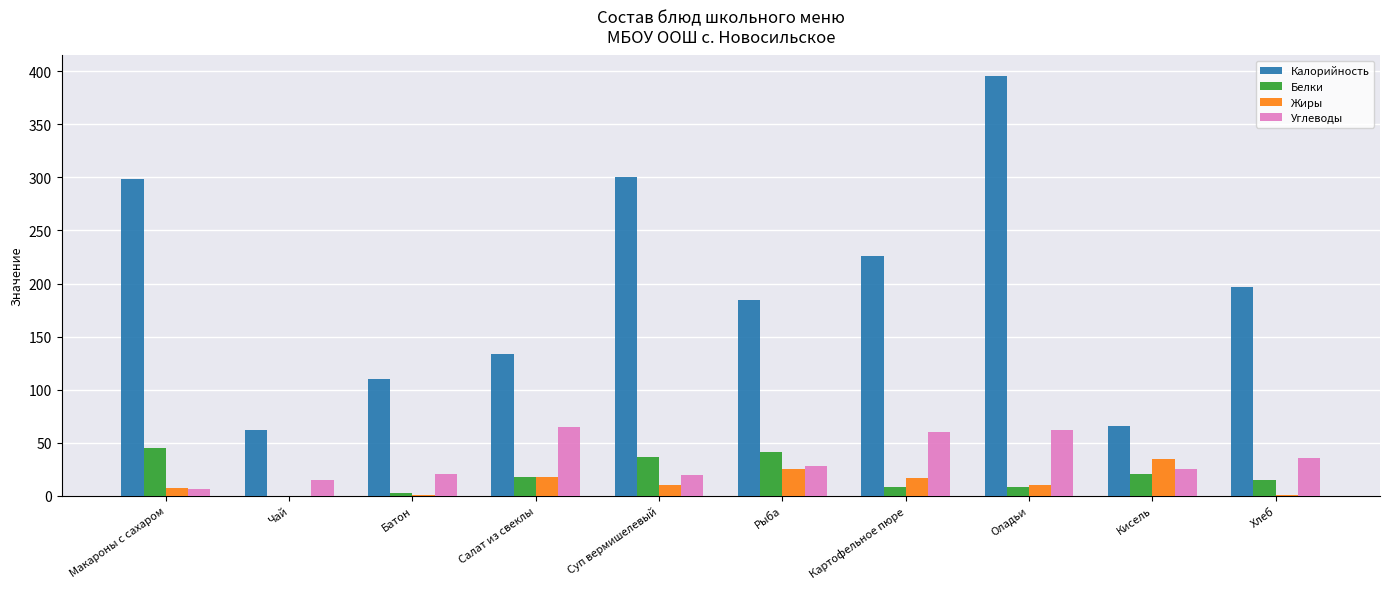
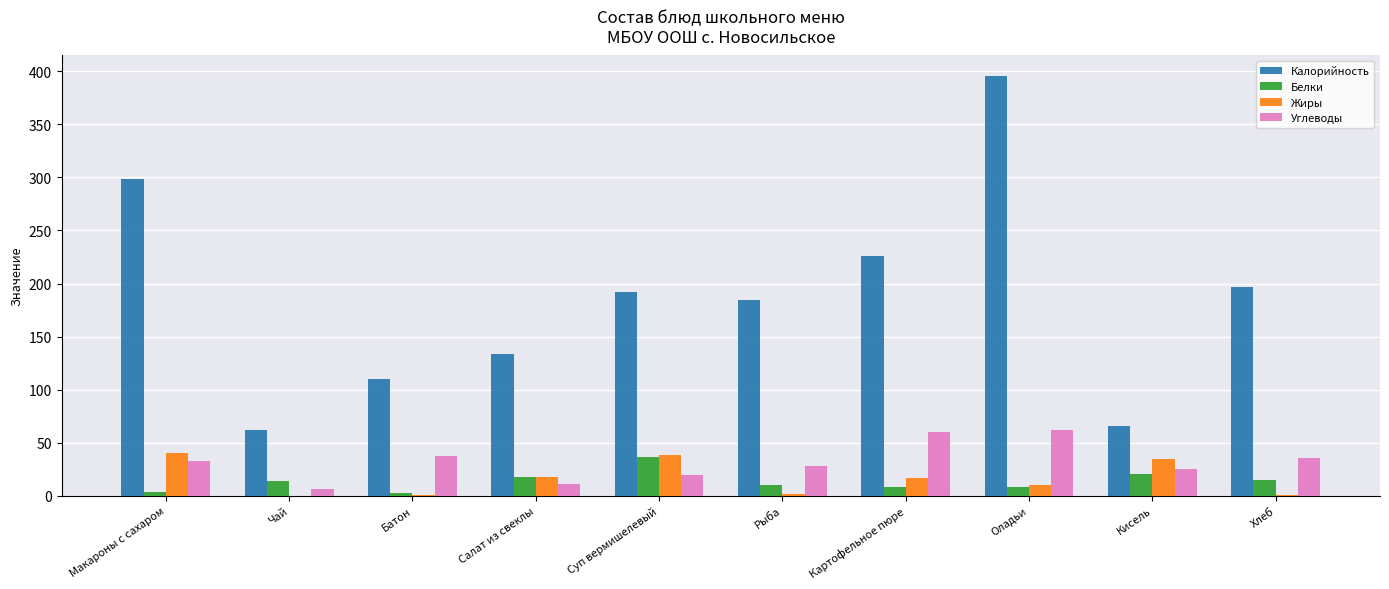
  {
    "Калорийность": {
      "Макароны с сахаром": 299,
      "Чай": 62,
      "Батон": 110,
      "Салат из свеклы": 133,
-     "Суп вермишелевый": 301,
+     "Суп вермишелевый": 192,
      "Рыба": 185,
      "Картофельное пюре": 226,
      "Оладьи": 395,
      "Кисель": 66,
      "Хлеб": 197
    },
    "Белки": {
-     "Макароны с сахаром": 45,
-     "Чай": 0,
+     "Макароны с сахаром": 3,
+     "Чай": 14,
      "Батон": 3,
      "Салат из свеклы": 18,
      "Суп вермишелевый": 36,
-     "Рыба": 42,
+     "Рыба": 10,
      "Картофельное пюре": 8,
      "Оладьи": 9,
      "Кисель": 20,
      "Хлеб": 15
    },
    "Жиры": {
-     "Макароны с сахаром": 7,
+     "Макароны с сахаром": 40,
      "Салат из свеклы": 18,
-     "Суп вермишелевый": 10,
-     "Рыба": 25,
+     "Суп вермишелевый": 39,
+     "Рыба": 1,
      "Картофельное пюре": 17,
      "Оладьи": 10,
      "Кисель": 34
    },
    "Углеводы": {
-     "Макароны с сахаром": 6,
-     "Чай": 15,
-     "Батон": 21,
-     "Салат из свеклы": 65,
+     "Макароны с сахаром": 33,
+     "Чай": 6,
+     "Батон": 37,
+     "Салат из свеклы": 11,
      "Суп вермишелевый": 20,
      "Рыба": 28,
      "Картофельное пюре": 60,
      "Оладьи": 62,
      "Кисель": 25,
      "Хлеб": 36
    }
  }
